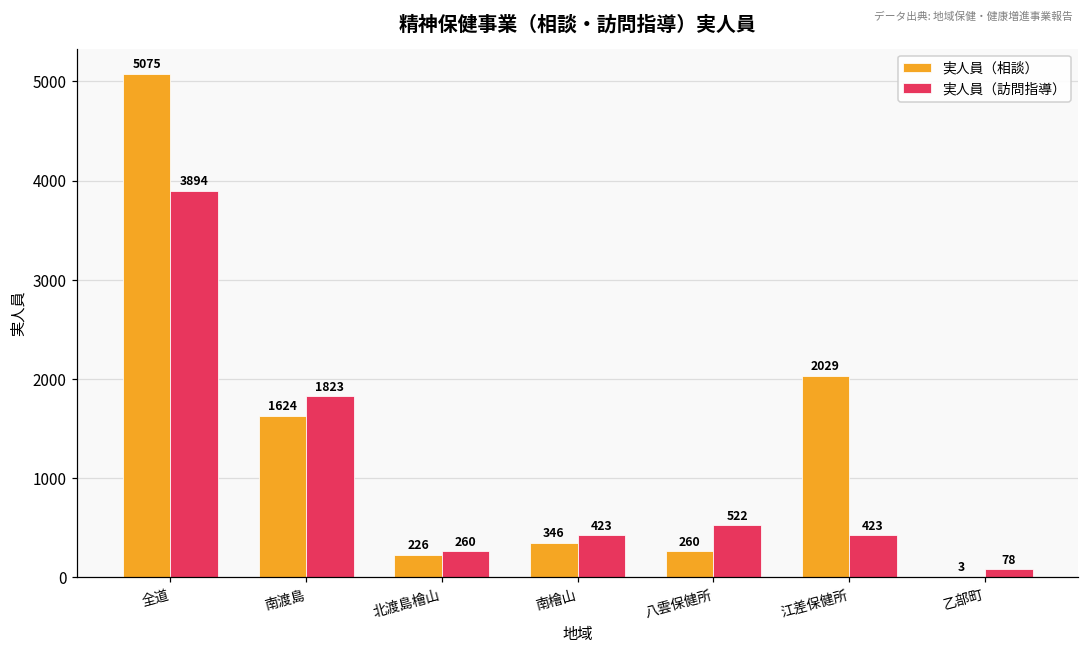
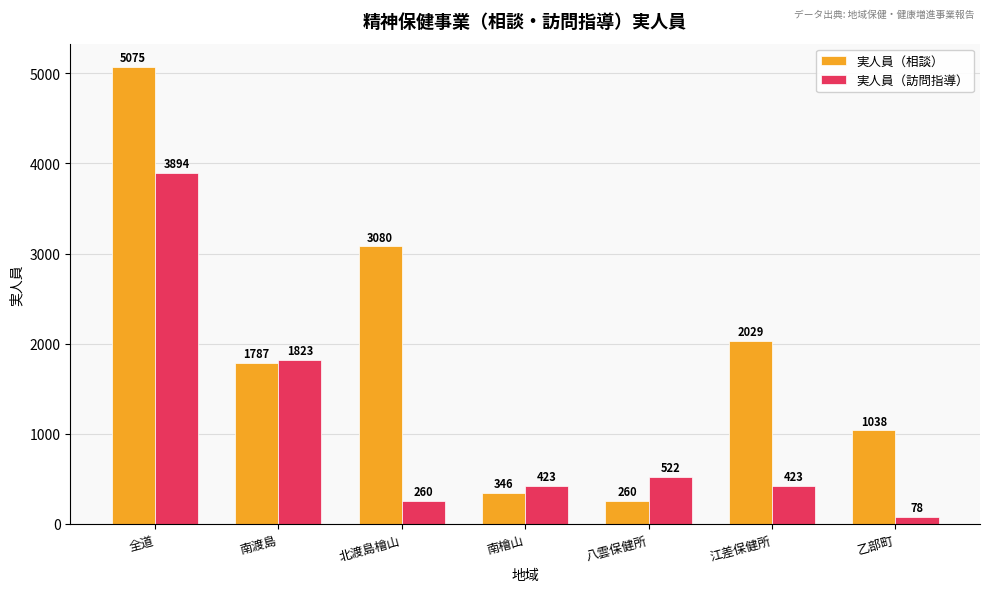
  {
    "実人員（相談）": {
      "全道": 5075,
-     "南渡島": 1624,
-     "北渡島檜山": 226,
+     "南渡島": 1787,
+     "北渡島檜山": 3080,
      "南檜山": 346,
      "八雲保健所": 260,
      "江差保健所": 2029,
-     "乙部町": 3
+     "乙部町": 1038
    },
    "実人員（訪問指導）": {
      "全道": 3894,
      "南渡島": 1823,
      "北渡島檜山": 260,
      "南檜山": 423,
      "八雲保健所": 522,
      "江差保健所": 423,
      "乙部町": 78
    }
  }
